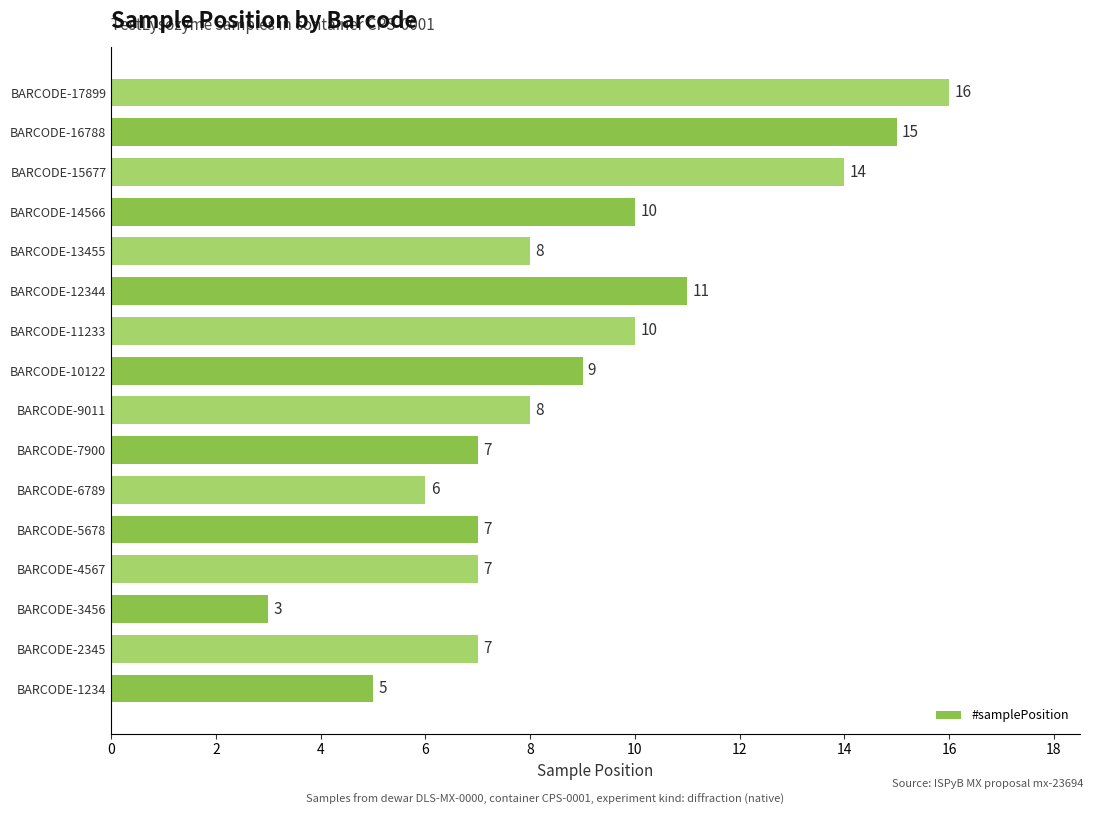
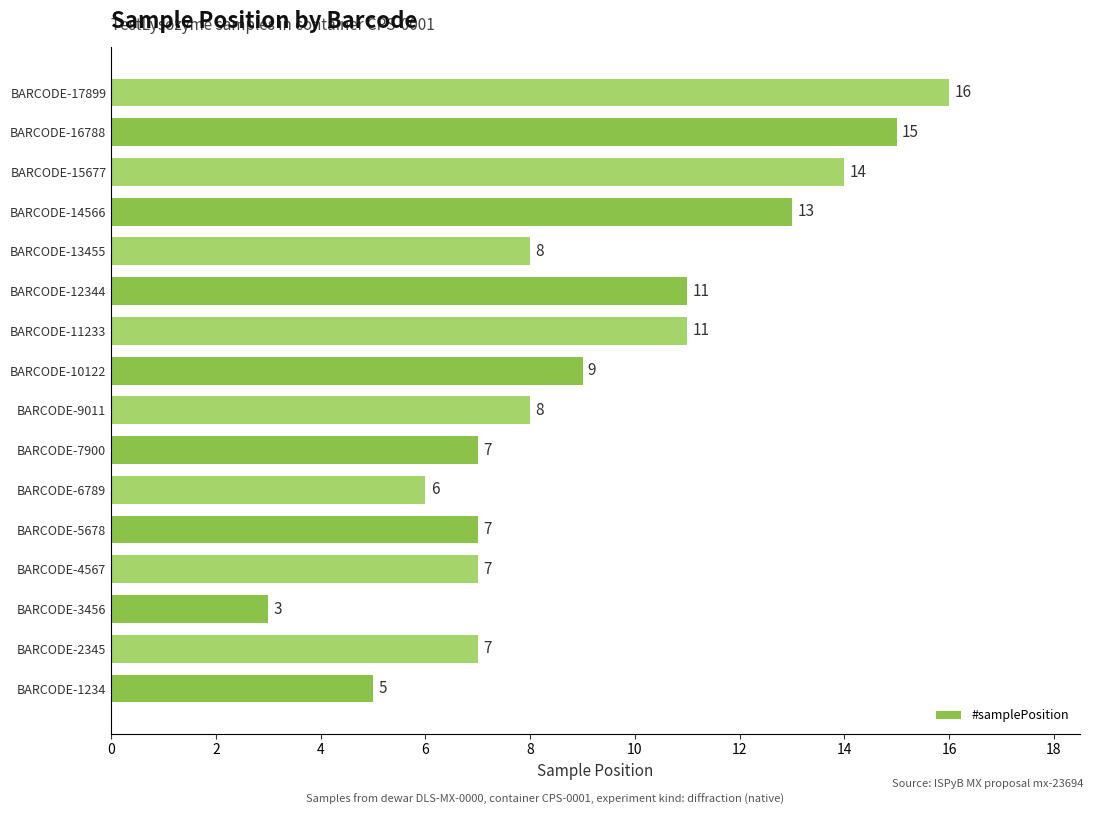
  {
    "BARCODE-17899": 16,
    "BARCODE-16788": 15,
    "BARCODE-15677": 14,
-   "BARCODE-14566": 10,
+   "BARCODE-14566": 13,
    "BARCODE-13455": 8,
    "BARCODE-12344": 11,
-   "BARCODE-11233": 10,
+   "BARCODE-11233": 11,
    "BARCODE-10122": 9,
    "BARCODE-9011": 8,
    "BARCODE-7900": 7,
    "BARCODE-6789": 6,
    "BARCODE-5678": 7,
    "BARCODE-4567": 7,
    "BARCODE-3456": 3,
    "BARCODE-2345": 7,
    "BARCODE-1234": 5
  }
